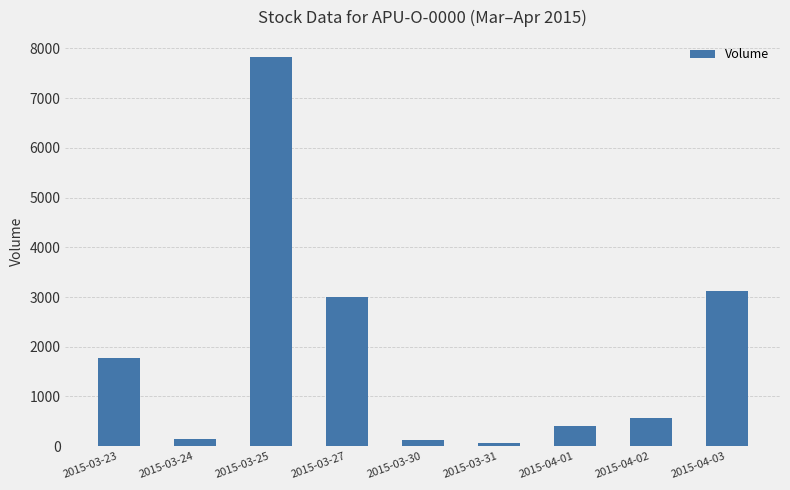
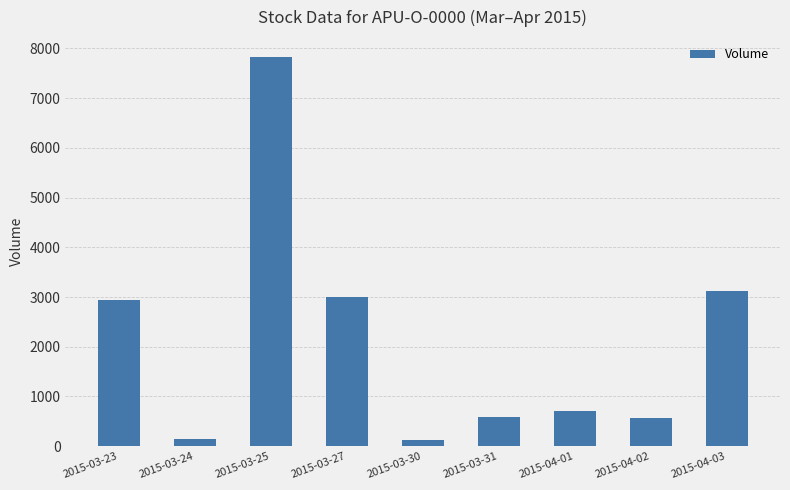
  {
-   "2015-03-23": 1800,
+   "2015-03-23": 2900,
    "2015-03-24": 200,
    "2015-03-25": 7800,
    "2015-03-27": 3000,
    "2015-03-30": 100,
-   "2015-03-31": 100,
-   "2015-04-01": 400,
+   "2015-03-31": 600,
+   "2015-04-01": 700,
    "2015-04-02": 600,
    "2015-04-03": 3100
  }
